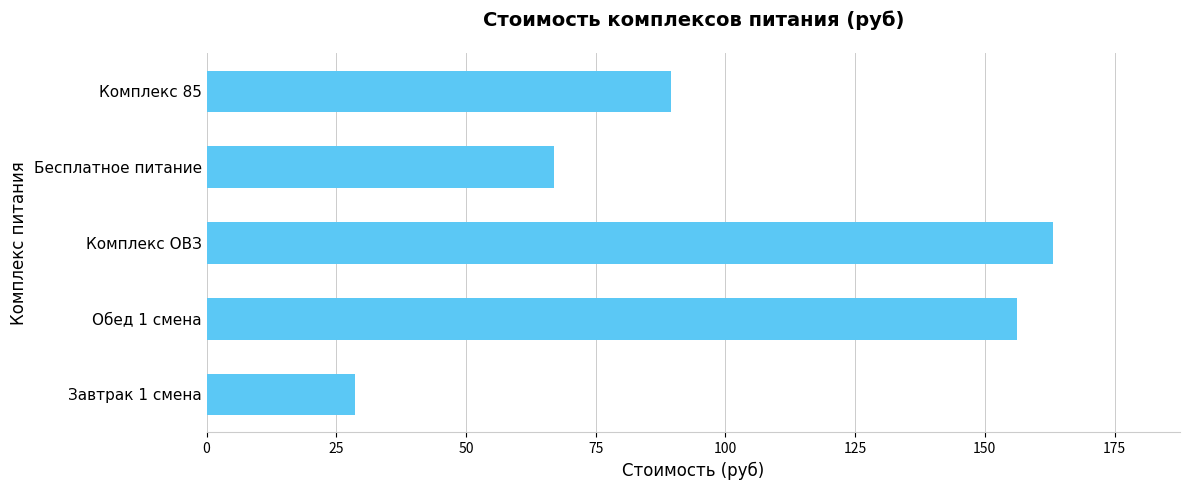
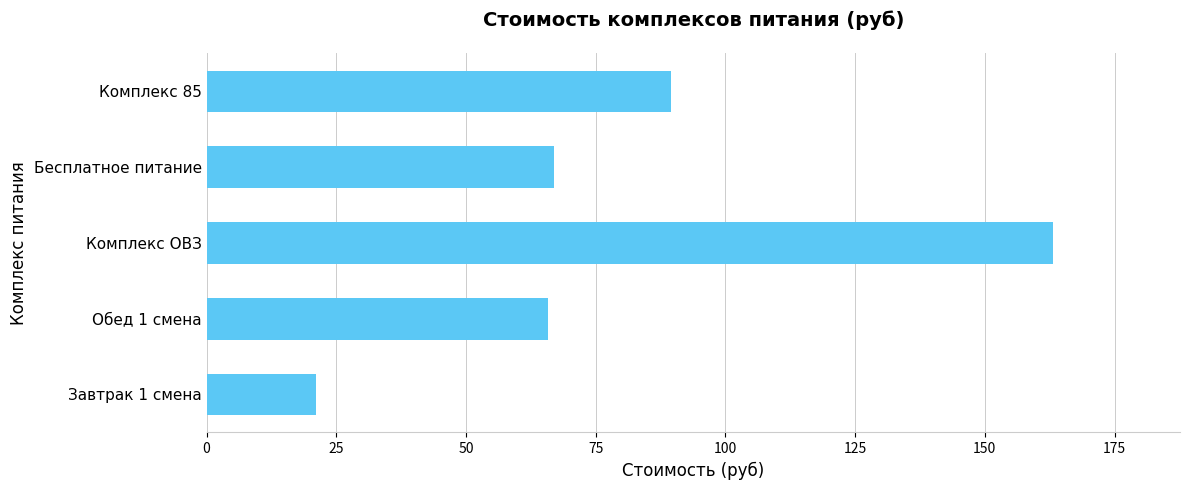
  {
    "Комплекс 85": 90,
    "Бесплатное питание": 67,
    "Комплекс ОВЗ": 163,
-   "Обед 1 смена": 156,
-   "Завтрак 1 смена": 29
+   "Обед 1 смена": 66,
+   "Завтрак 1 смена": 21
  }
